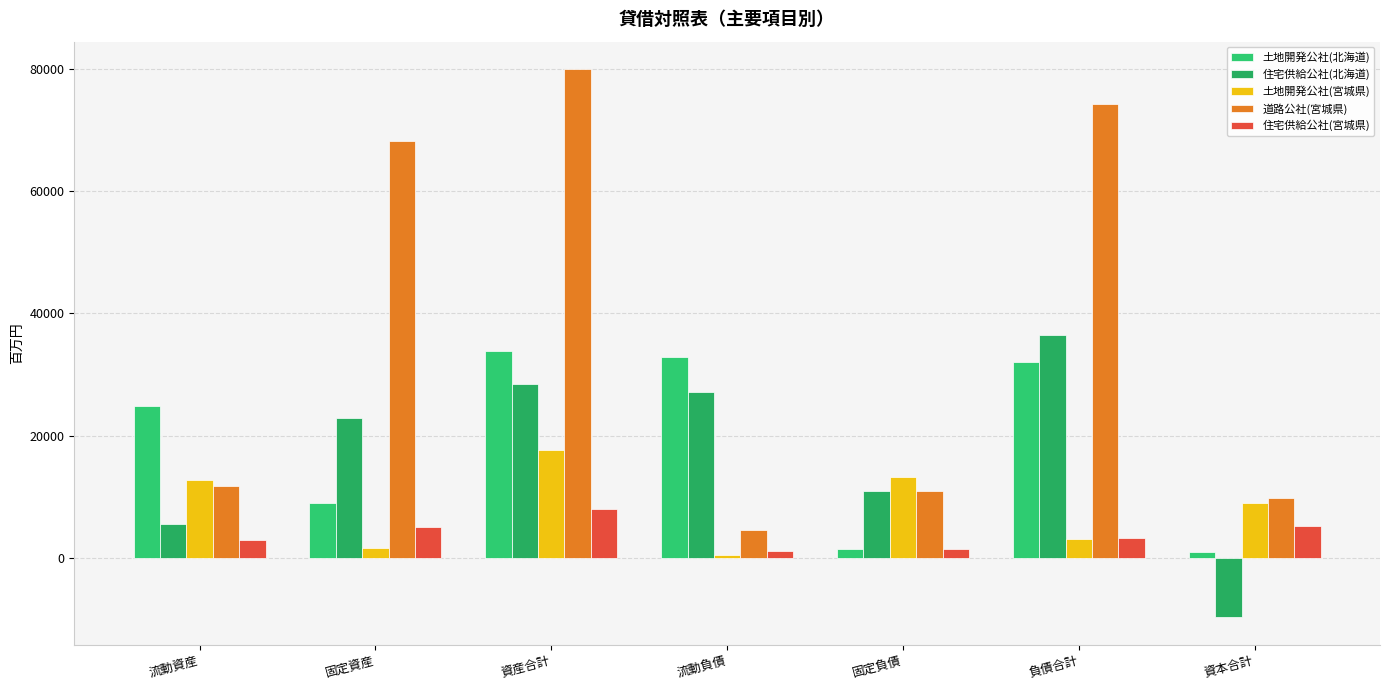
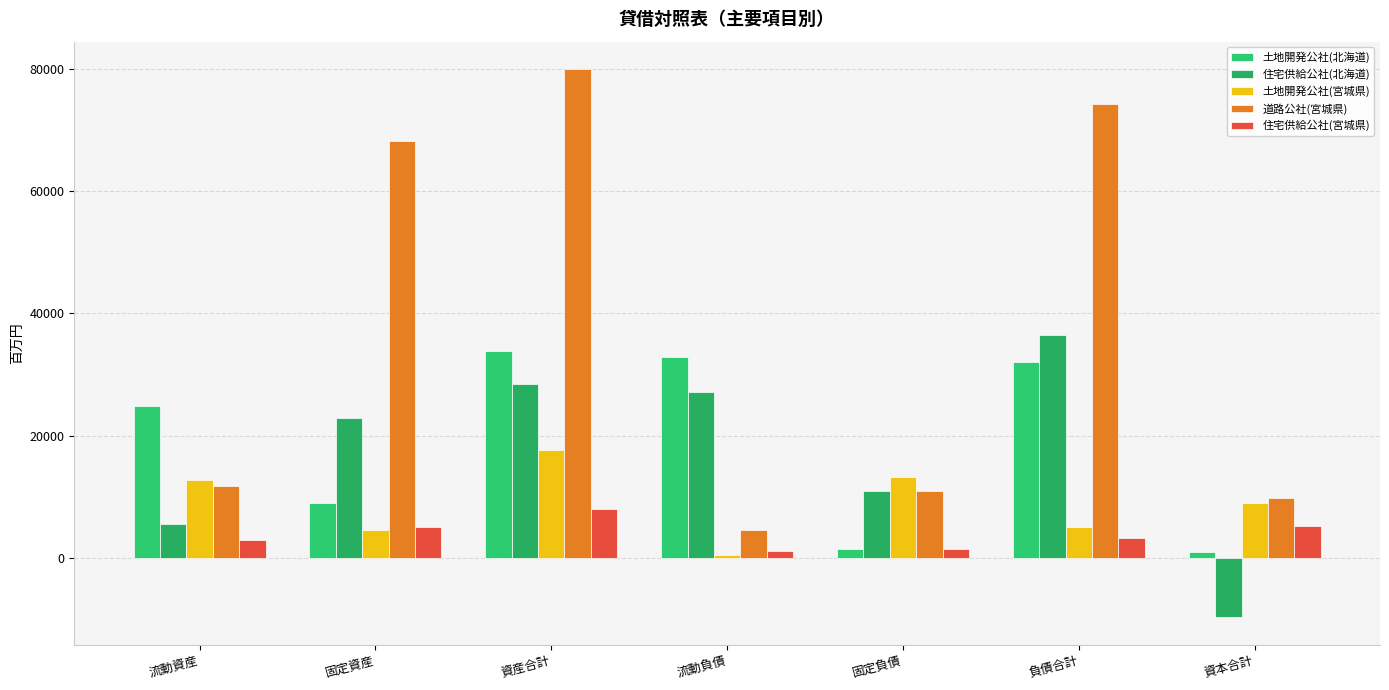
  {
    "土地開発公社(宮城県)": {
      "流動資産": 13000,
-     "固定資産": 2000,
+     "固定資産": 5000,
      "資産合計": 18000,
      "流動負債": 0,
      "固定負債": 13000,
-     "負債合計": 3000,
+     "負債合計": 5000,
      "資本合計": 9000
    }
  }
